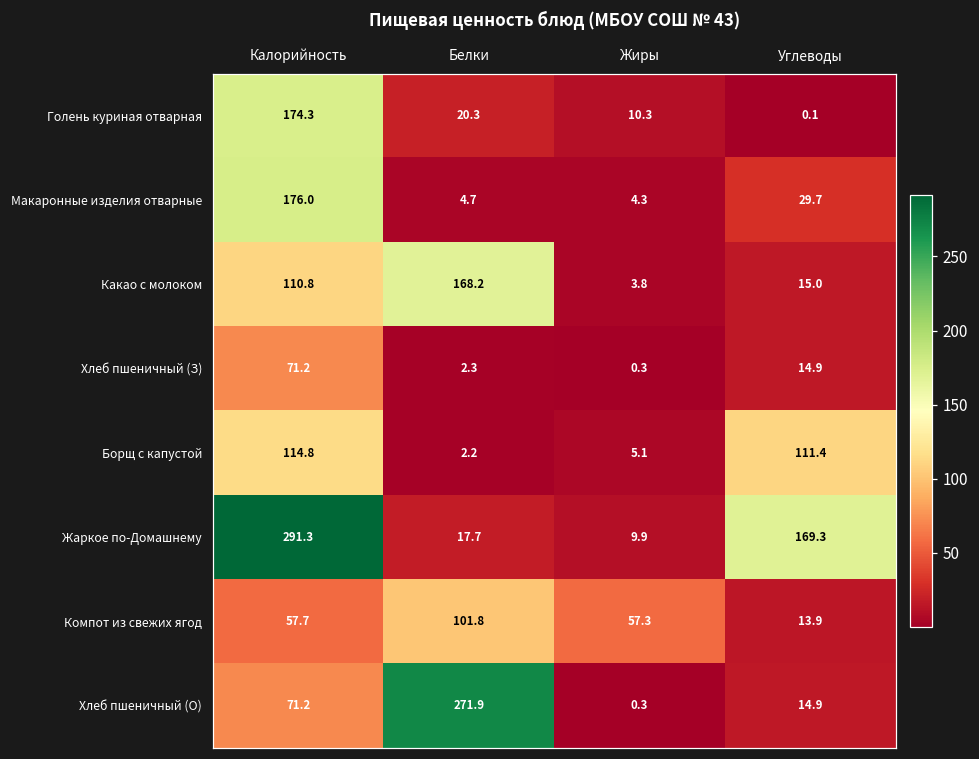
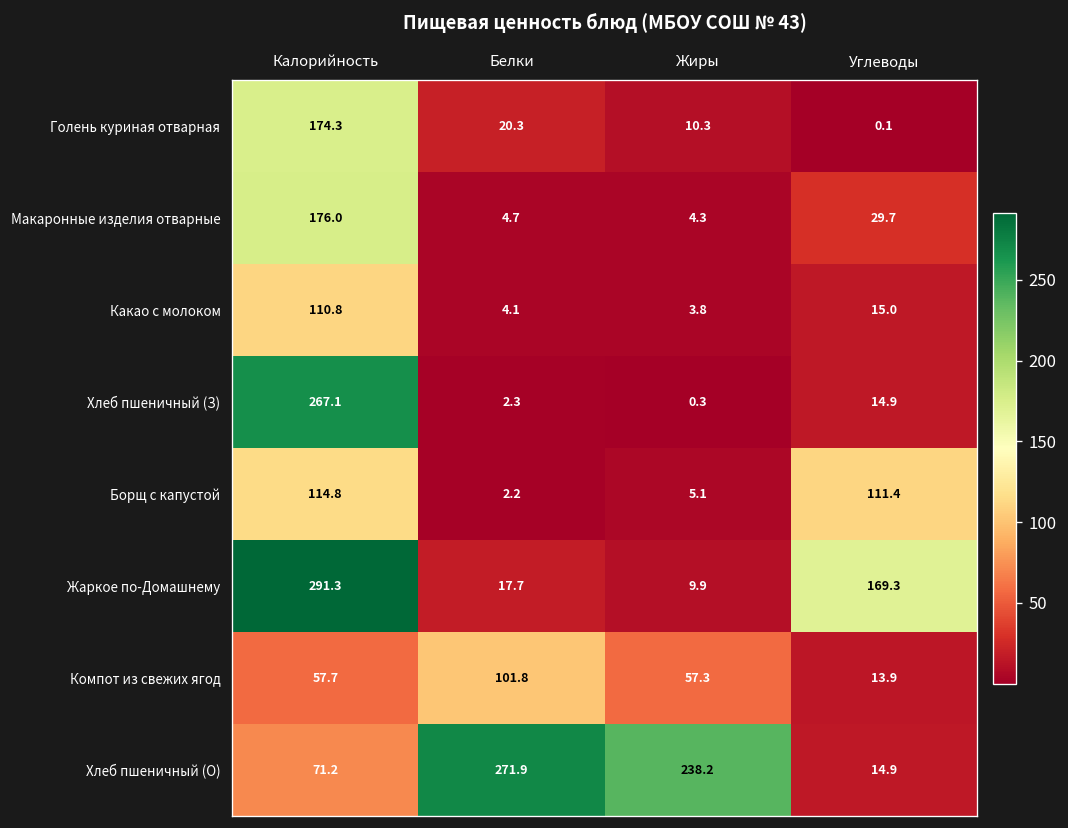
  {
    "Голень куриная отварная": {
      "Калорийность": 174.3,
      "Белки": 20.3,
      "Жиры": 10.3,
      "Углеводы": 0.1
    },
    "Макаронные изделия отварные": {
      "Калорийность": 176.0,
      "Белки": 4.7,
      "Жиры": 4.3,
      "Углеводы": 29.7
    },
    "Какао с молоком": {
      "Калорийность": 110.8,
-     "Белки": 168.2,
+     "Белки": 4.1,
      "Жиры": 3.8,
      "Углеводы": 15.0
    },
    "Хлеб пшеничный (З)": {
-     "Калорийность": 71.2,
+     "Калорийность": 267.1,
      "Белки": 2.3,
      "Жиры": 0.3,
      "Углеводы": 14.9
    },
    "Борщ с капустой": {
      "Калорийность": 114.8,
      "Белки": 2.2,
      "Жиры": 5.1,
      "Углеводы": 111.4
    },
    "Жаркое по-Домашнему": {
      "Калорийность": 291.3,
      "Белки": 17.7,
      "Жиры": 9.9,
      "Углеводы": 169.3
    },
    "Компот из свежих ягод": {
      "Калорийность": 57.7,
      "Белки": 101.8,
      "Жиры": 57.3,
      "Углеводы": 13.9
    },
    "Хлеб пшеничный (О)": {
      "Калорийность": 71.2,
      "Белки": 271.9,
-     "Жиры": 0.3,
+     "Жиры": 238.2,
      "Углеводы": 14.9
    }
  }
